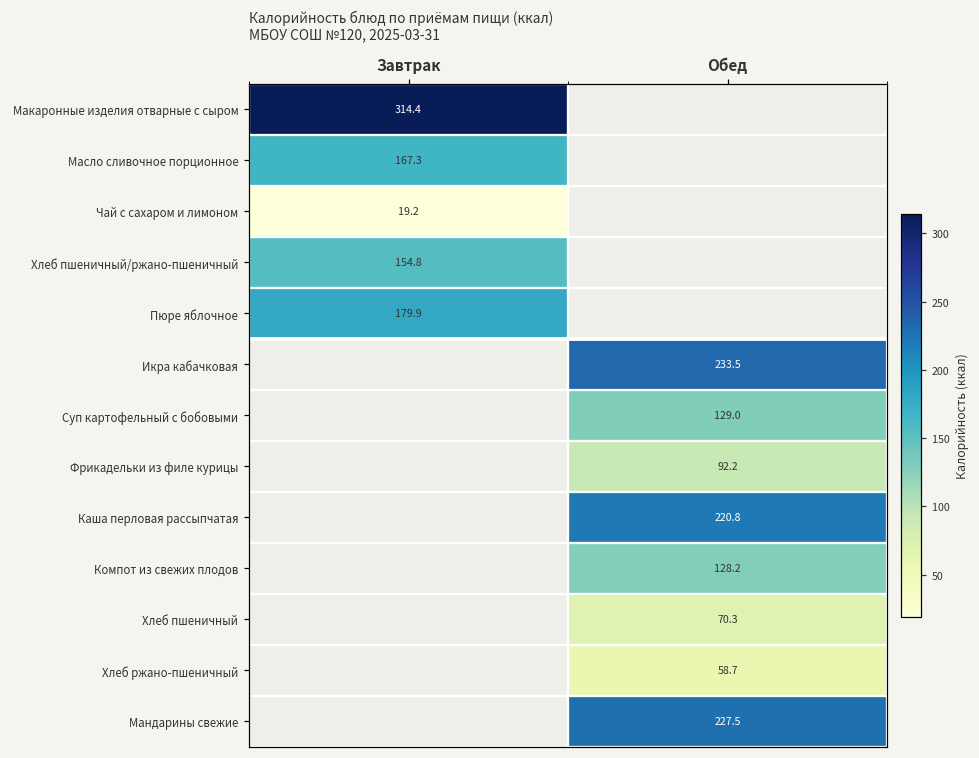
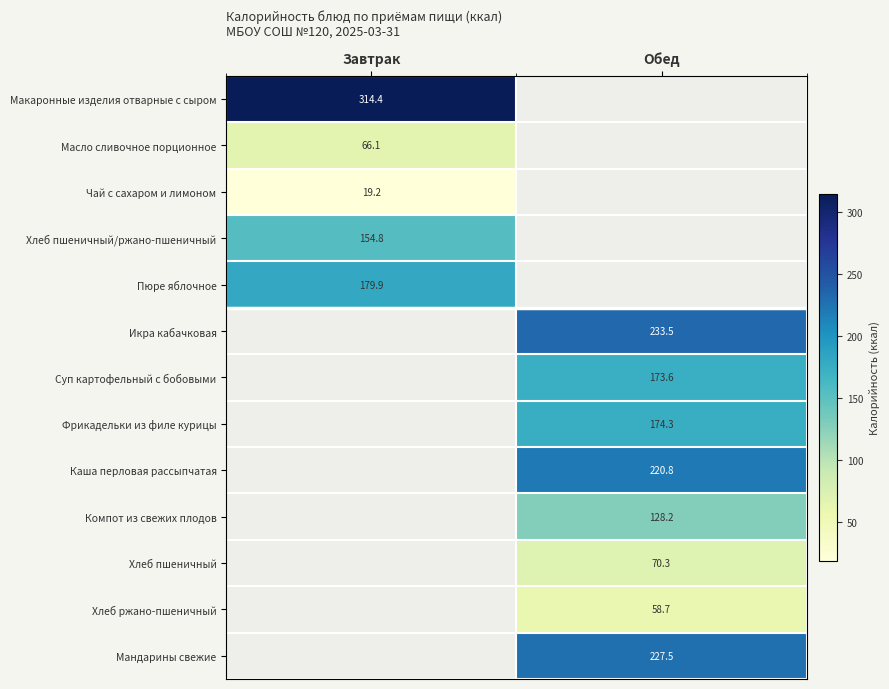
  {
    "Макаронные изделия отварные с сыром": {
      "Завтрак": 314.4
    },
    "Масло сливочное порционное": {
-     "Завтрак": 167.3
+     "Завтрак": 66.1
    },
    "Чай с сахаром и лимоном": {
      "Завтрак": 19.2
    },
    "Хлеб пшеничный/ржано-пшеничный": {
      "Завтрак": 154.8
    },
    "Пюре яблочное": {
      "Завтрак": 179.9
    },
    "Икра кабачковая": {
      "Обед": 233.5
    },
    "Суп картофельный с бобовыми": {
-     "Обед": 129.0
+     "Обед": 173.6
    },
    "Фрикадельки из филе курицы": {
-     "Обед": 92.2
+     "Обед": 174.3
    },
    "Каша перловая рассыпчатая": {
      "Обед": 220.8
    },
    "Компот из свежих плодов": {
      "Обед": 128.2
    },
    "Хлеб пшеничный": {
      "Обед": 70.3
    },
    "Хлеб ржано-пшеничный": {
      "Обед": 58.7
    },
    "Мандарины свежие": {
      "Обед": 227.5
    }
  }
